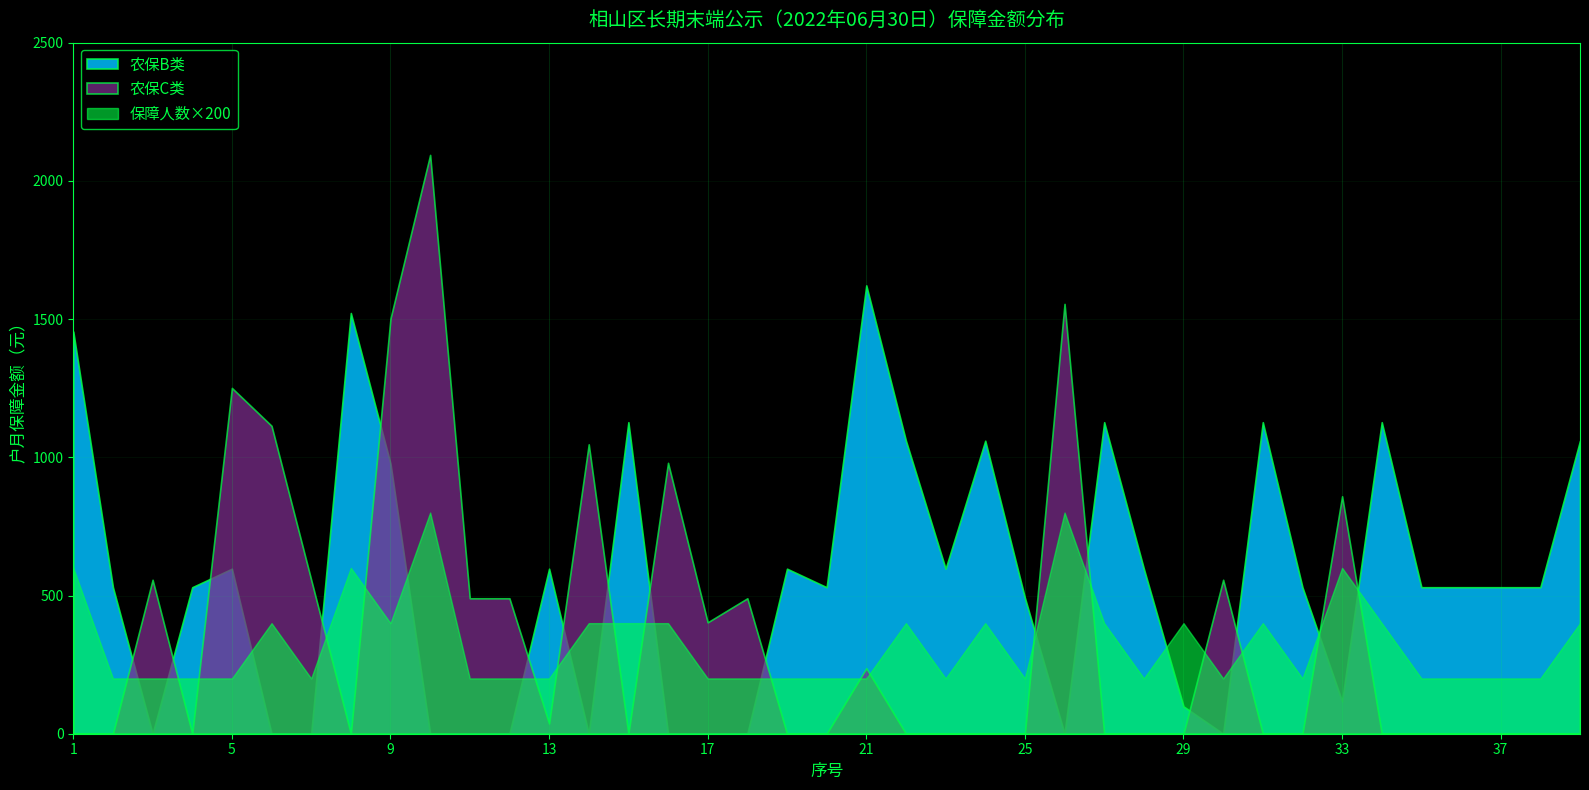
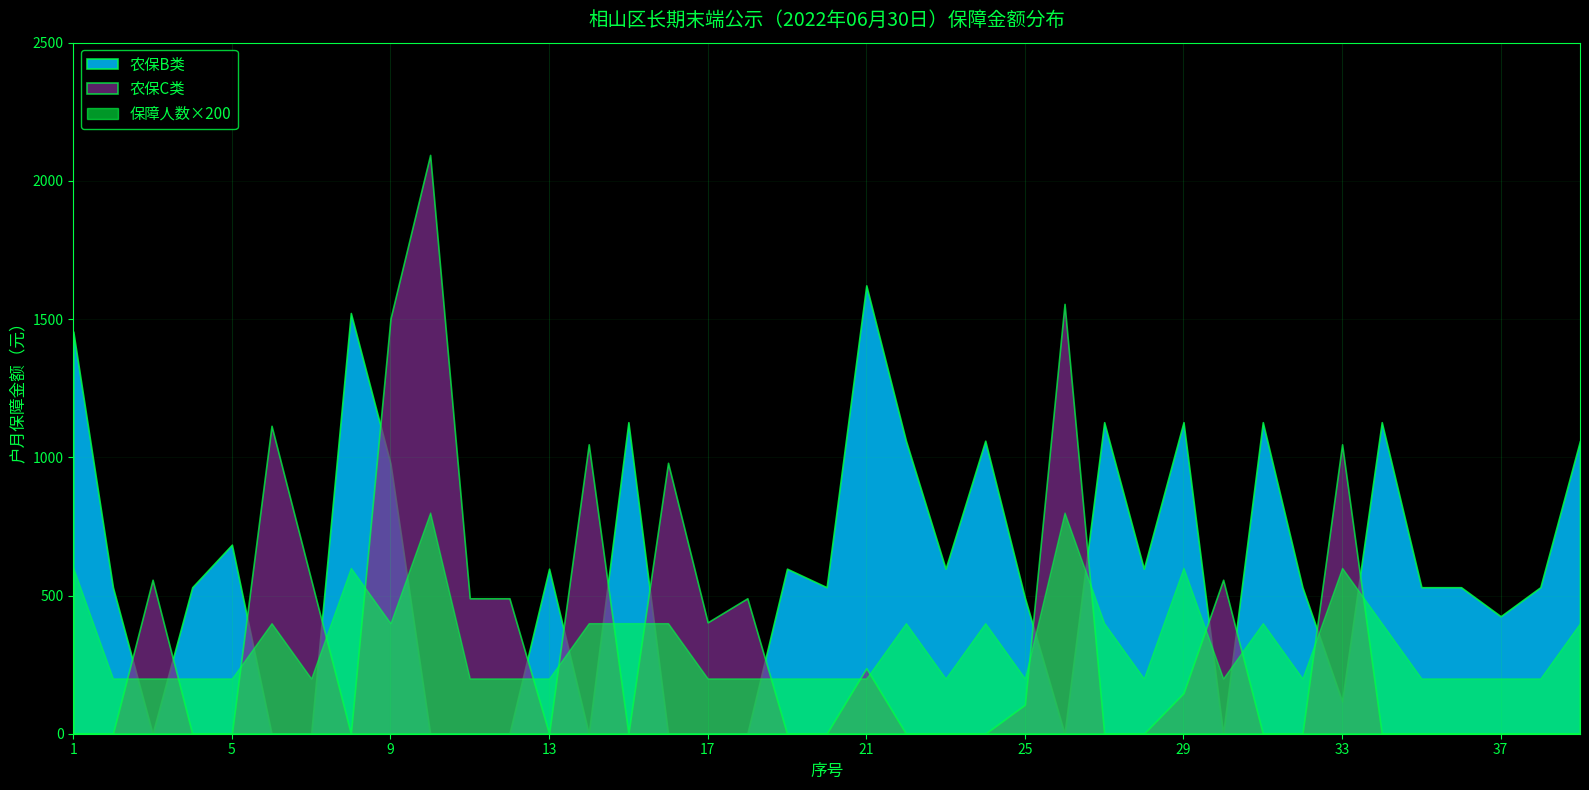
  {
    "农保B类": {
      "1": 1460,
-     "5": 600,
+     "5": 680,
      "9": 980,
      "13": 600,
      "17": 0,
      "21": 1620,
      "25": 490,
-     "29": 100,
+     "29": 1130,
      "33": 120,
-     "37": 530
+     "37": 430
    },
    "农保C类": {
      "1": 0,
-     "5": 1250,
+     "5": 0,
      "9": 1500,
-     "13": 40,
+     "13": 0,
      "17": 400,
      "21": 240,
-     "25": 0,
-     "29": 0,
-     "33": 860,
+     "25": 110,
+     "29": 150,
+     "33": 1050,
      "37": 0
    },
    "保障人数×200": {
      "1": 600,
      "5": 200,
      "9": 400,
      "13": 200,
      "17": 200,
      "21": 200,
      "25": 200,
-     "29": 400,
+     "29": 600,
      "33": 600,
      "37": 200
    }
  }
